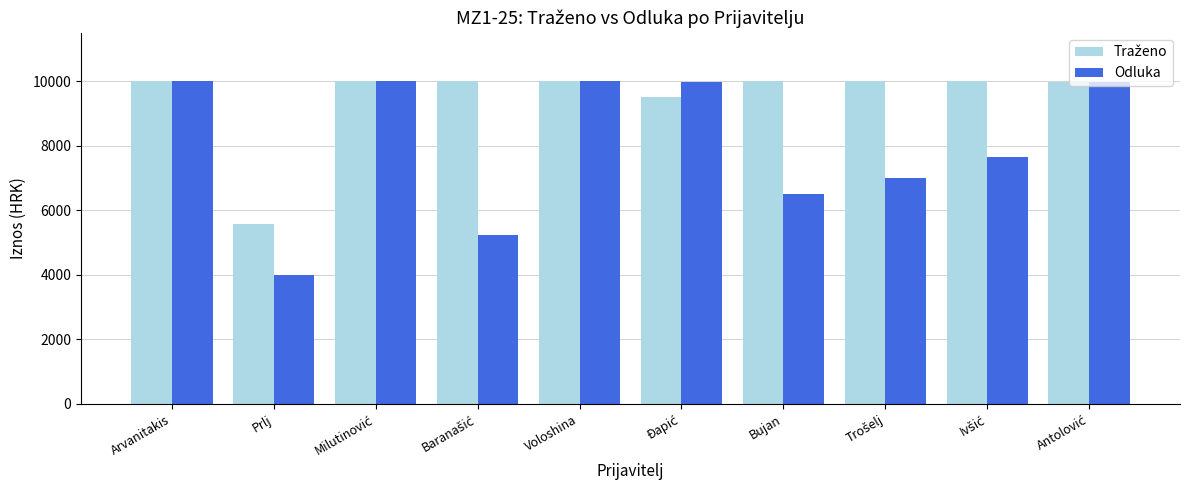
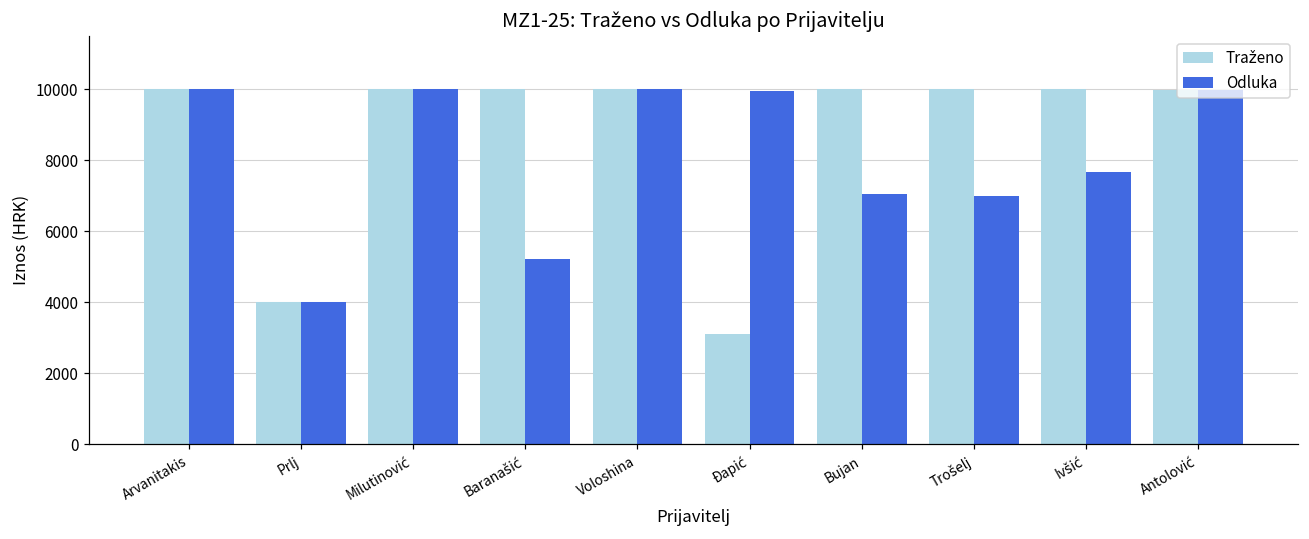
  {
    "Traženo": {
      "Arvanitakis": 10000,
-     "Prlj": 5600,
+     "Prlj": 4000,
      "Milutinović": 10000,
      "Baranašić": 10000,
      "Voloshina": 10000,
-     "Đapić": 9500,
+     "Đapić": 3100,
      "Bujan": 10000,
      "Trošelj": 10000,
      "Ivšić": 10000,
      "Antolović": 10000
    },
    "Odluka": {
      "Arvanitakis": 10000,
      "Prlj": 4000,
      "Milutinović": 10000,
      "Baranašić": 5200,
      "Voloshina": 10000,
      "Đapić": 10000,
-     "Bujan": 6500,
+     "Bujan": 7100,
      "Trošelj": 7000,
      "Ivšić": 7700
    }
  }
